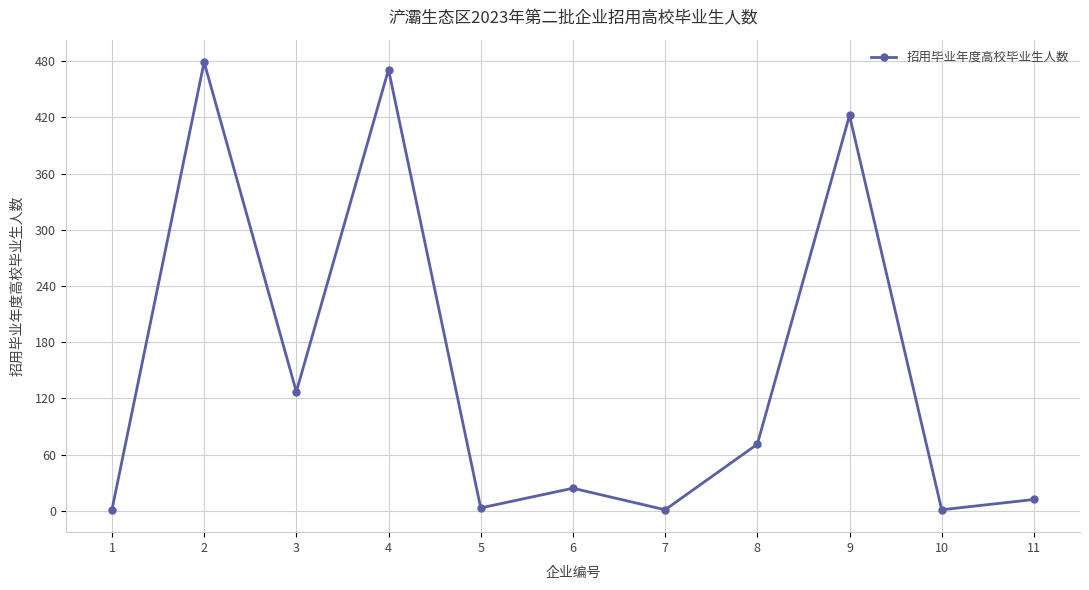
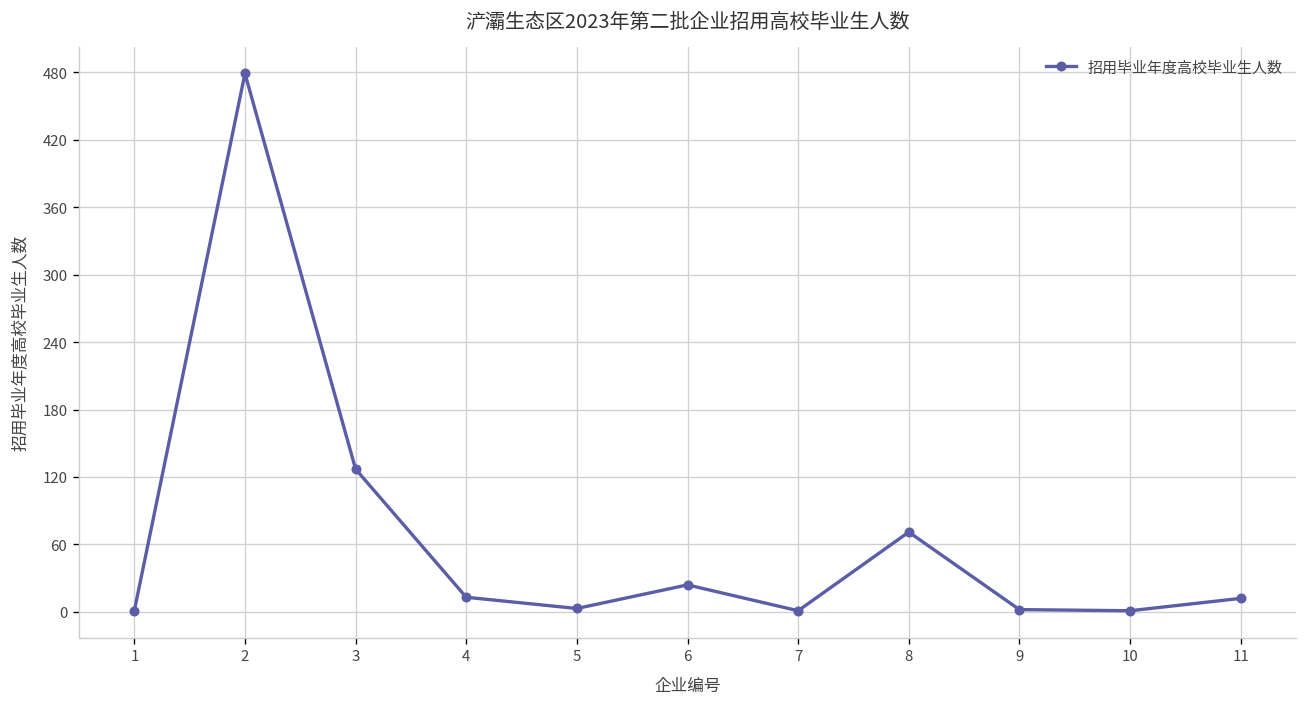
  {
    "1": 0,
    "2": 480,
    "3": 130,
-   "4": 470,
+   "4": 10,
    "5": 0,
    "6": 20,
    "7": 0,
    "8": 70,
-   "9": 420,
+   "9": 0,
    "10": 0,
    "11": 10
  }
